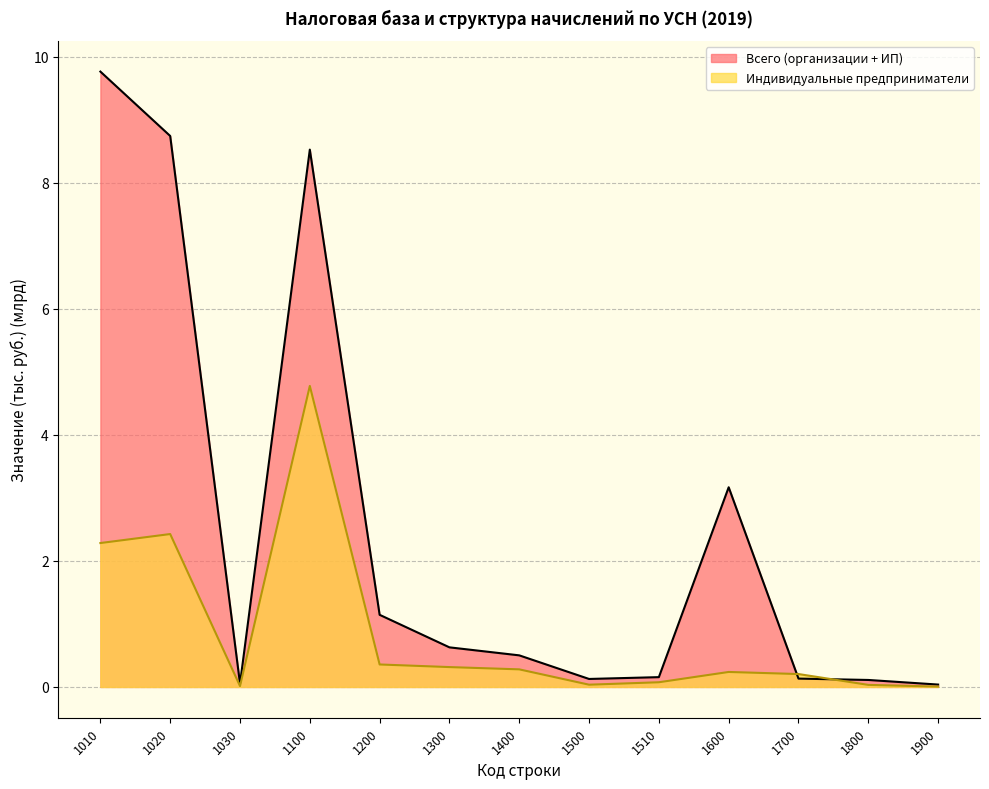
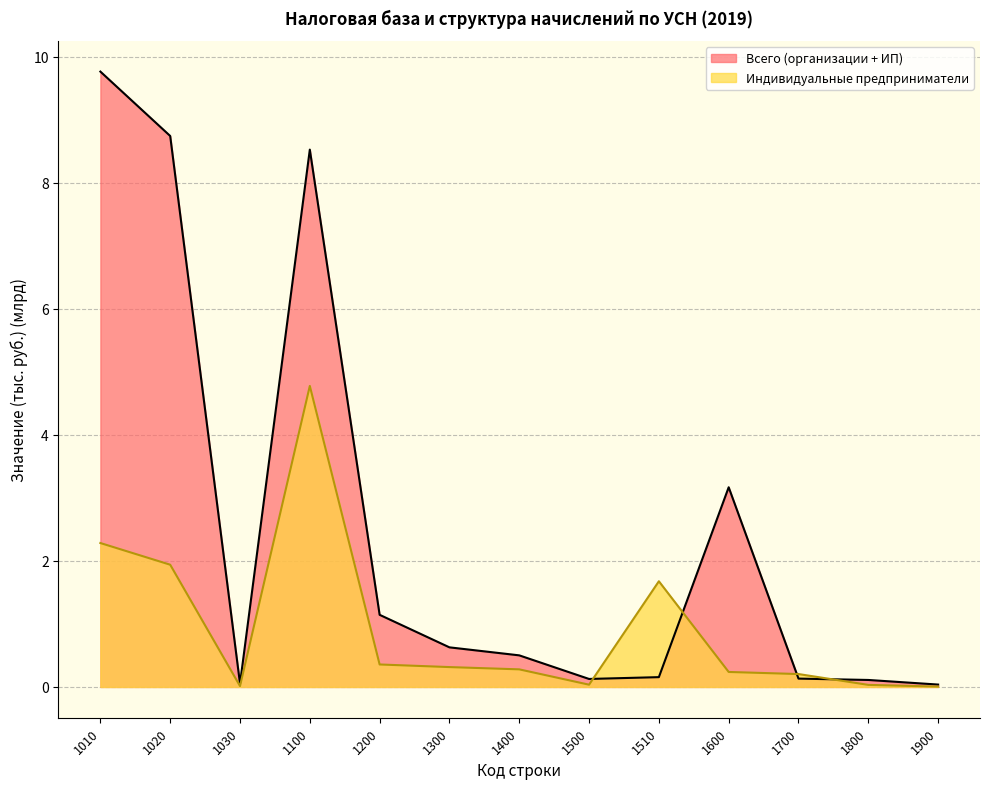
  {
    "Всего (организации + ИП)": {
      "1010": 9.8,
      "1020": 8.7,
      "1100": 8.5,
      "1200": 1.1,
      "1300": 0.6,
      "1400": 0.5,
      "1500": 0.1,
      "1510": 0.2,
      "1600": 3.2,
      "1700": 0.1,
      "1800": 0.1
    },
    "Индивидуальные предприниматели": {
      "1010": 2.3,
-     "1020": 2.4,
+     "1020": 1.9,
      "1100": 4.8,
      "1200": 0.4,
      "1300": 0.3,
      "1400": 0.3,
      "1500": 0.0,
-     "1510": 0.1,
+     "1510": 1.7,
      "1600": 0.2,
      "1700": 0.2,
      "1800": 0.0
    }
  }
